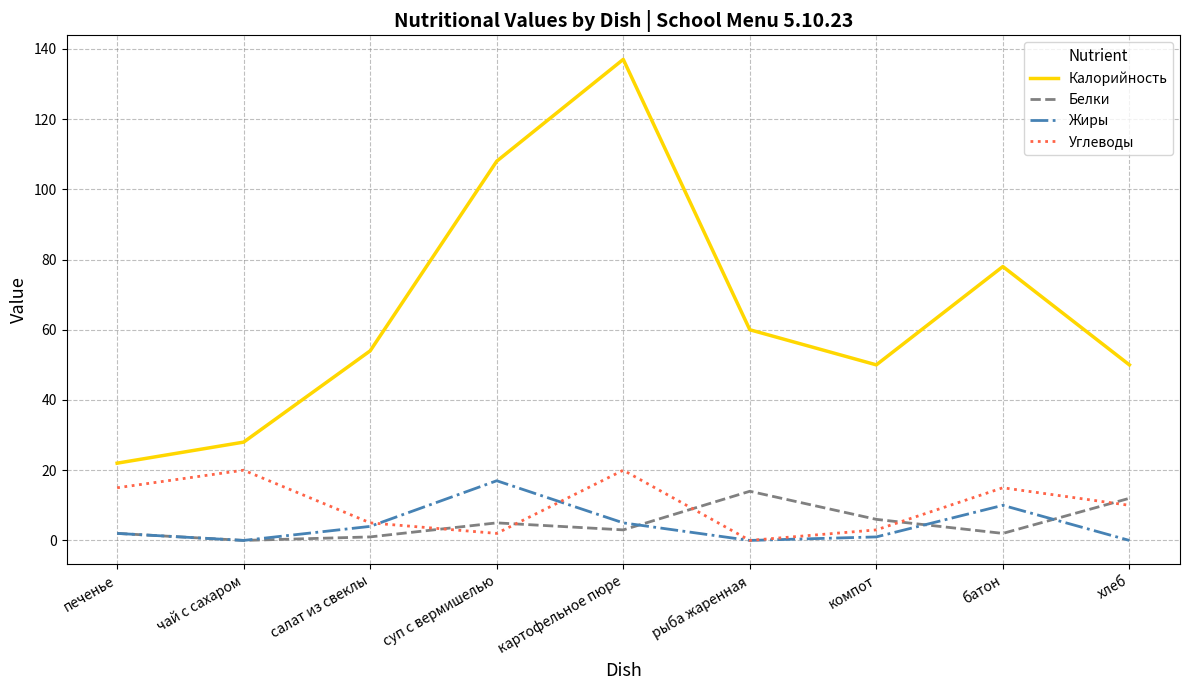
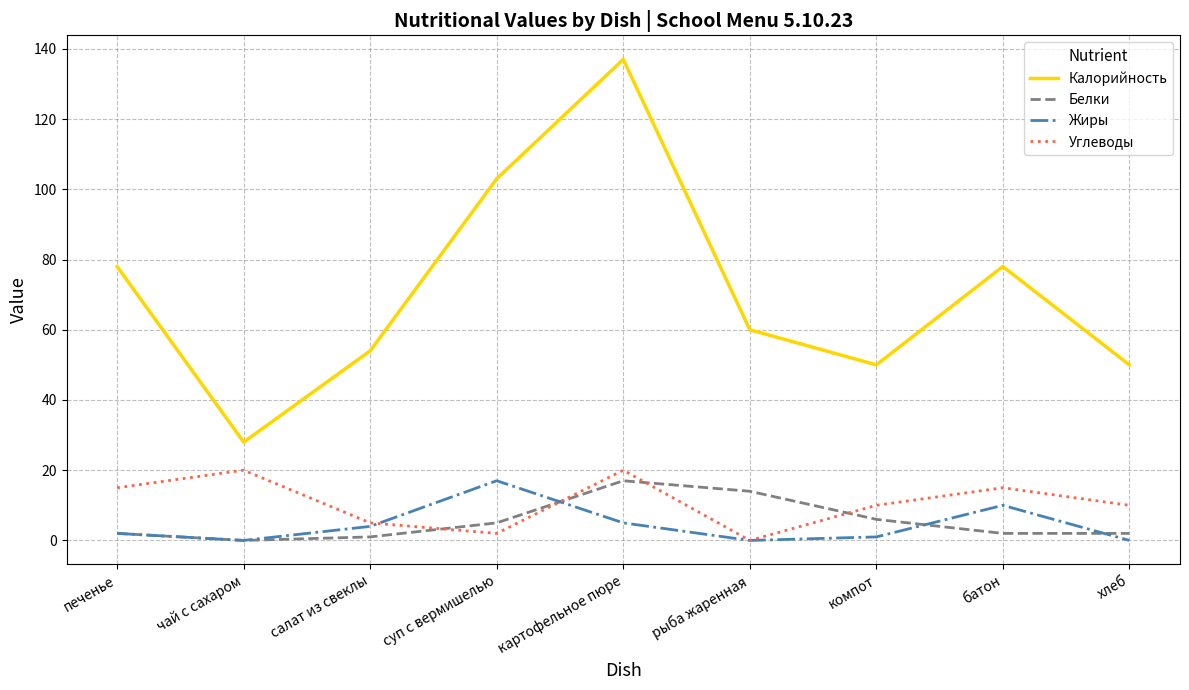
  {
    "Калорийность": {
-     "печенье": 22,
+     "печенье": 78,
      "чай с сахаром": 28,
      "салат из свеклы": 54,
-     "суп с вермишелью": 108,
+     "суп с вермишелью": 103,
      "картофельное пюре": 137,
      "рыба жаренная": 60,
      "компот": 50,
      "батон": 78,
      "хлеб": 50
    },
    "Белки": {
      "салат из свеклы": 1,
      "суп с вермишелью": 5,
-     "картофельное пюре": 3,
+     "картофельное пюре": 17,
      "рыба жаренная": 14,
      "компот": 6,
      "батон": 2,
-     "хлеб": 12
+     "хлеб": 2
    },
    "Жиры": {
      "салат из свеклы": 4,
      "суп с вермишелью": 17,
      "картофельное пюре": 5,
      "компот": 1,
      "батон": 10,
      "хлеб": 0
    },
    "Углеводы": {
      "печенье": 15,
      "чай с сахаром": 20,
      "салат из свеклы": 5,
      "суп с вермишелью": 2,
      "картофельное пюре": 20,
-     "компот": 3,
+     "компот": 10,
      "батон": 15,
      "хлеб": 10
    }
  }
